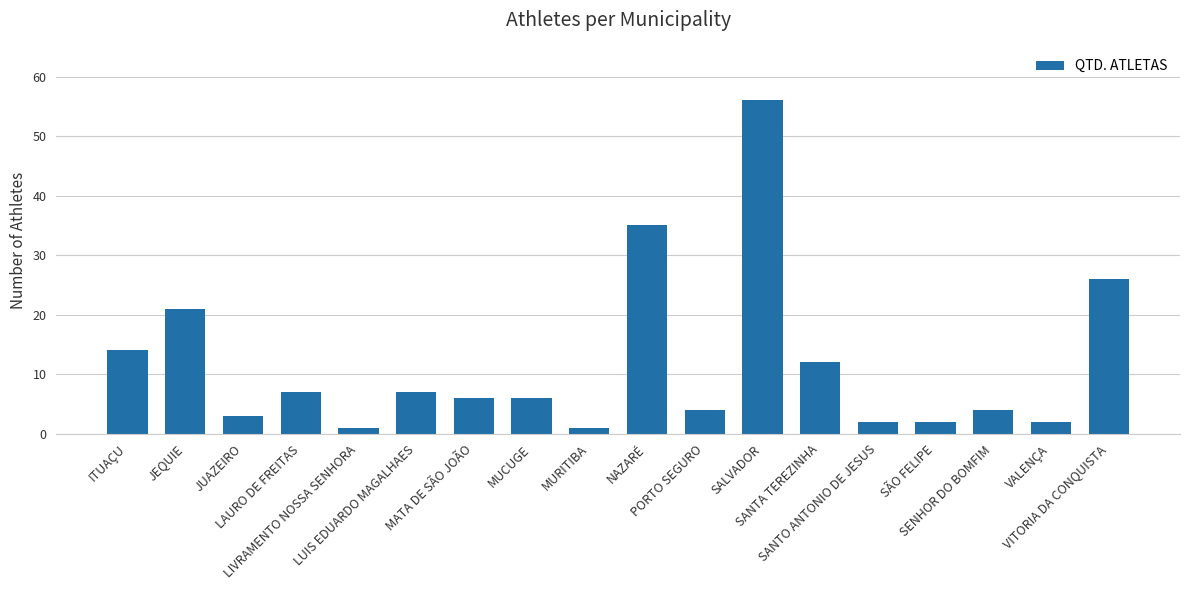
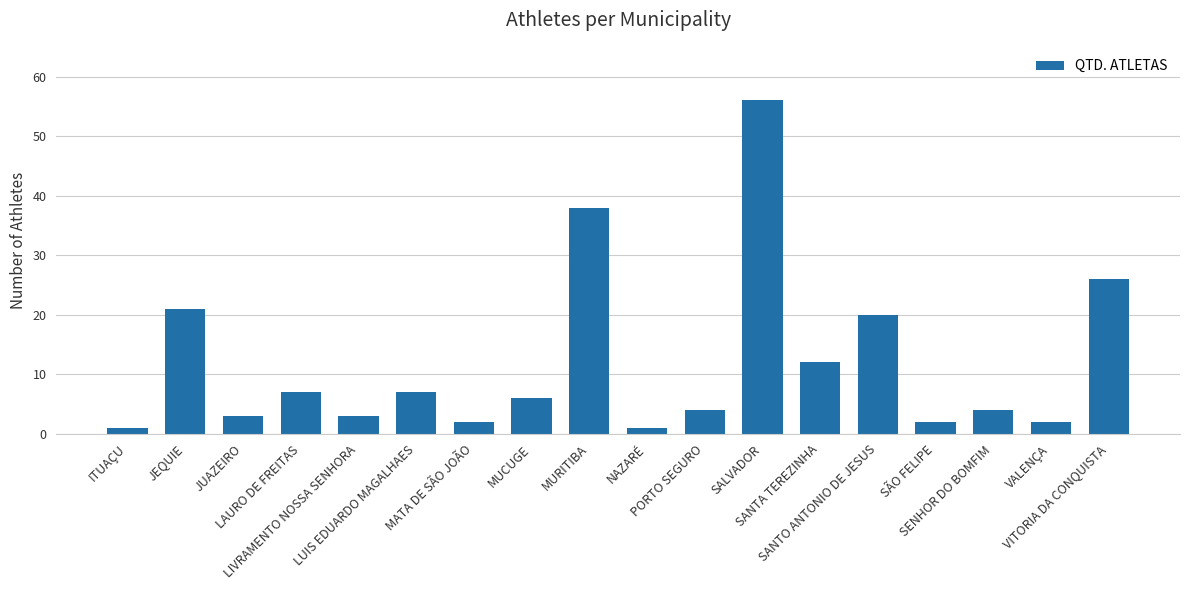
  {
-   "ITUAÇU": 14,
+   "ITUAÇU": 1,
    "JEQUIE": 21,
    "JUAZEIRO": 3,
    "LAURO DE FREITAS": 7,
-   "LIVRAMENTO NOSSA SENHORA": 1,
+   "LIVRAMENTO NOSSA SENHORA": 3,
    "LUIS EDUARDO MAGALHAES": 7,
-   "MATA DE SÃO JOÃO": 6,
+   "MATA DE SÃO JOÃO": 2,
    "MUCUGE": 6,
-   "MURITIBA": 1,
-   "NAZARÉ": 35,
+   "MURITIBA": 38,
+   "NAZARÉ": 1,
    "PORTO SEGURO": 4,
    "SALVADOR": 56,
    "SANTA TEREZINHA": 12,
-   "SANTO ANTONIO DE JESUS": 2,
+   "SANTO ANTONIO DE JESUS": 20,
    "SÃO FELIPE": 2,
    "SENHOR DO BOMFIM": 4,
    "VALENÇA": 2,
    "VITORIA DA CONQUISTA": 26
  }
